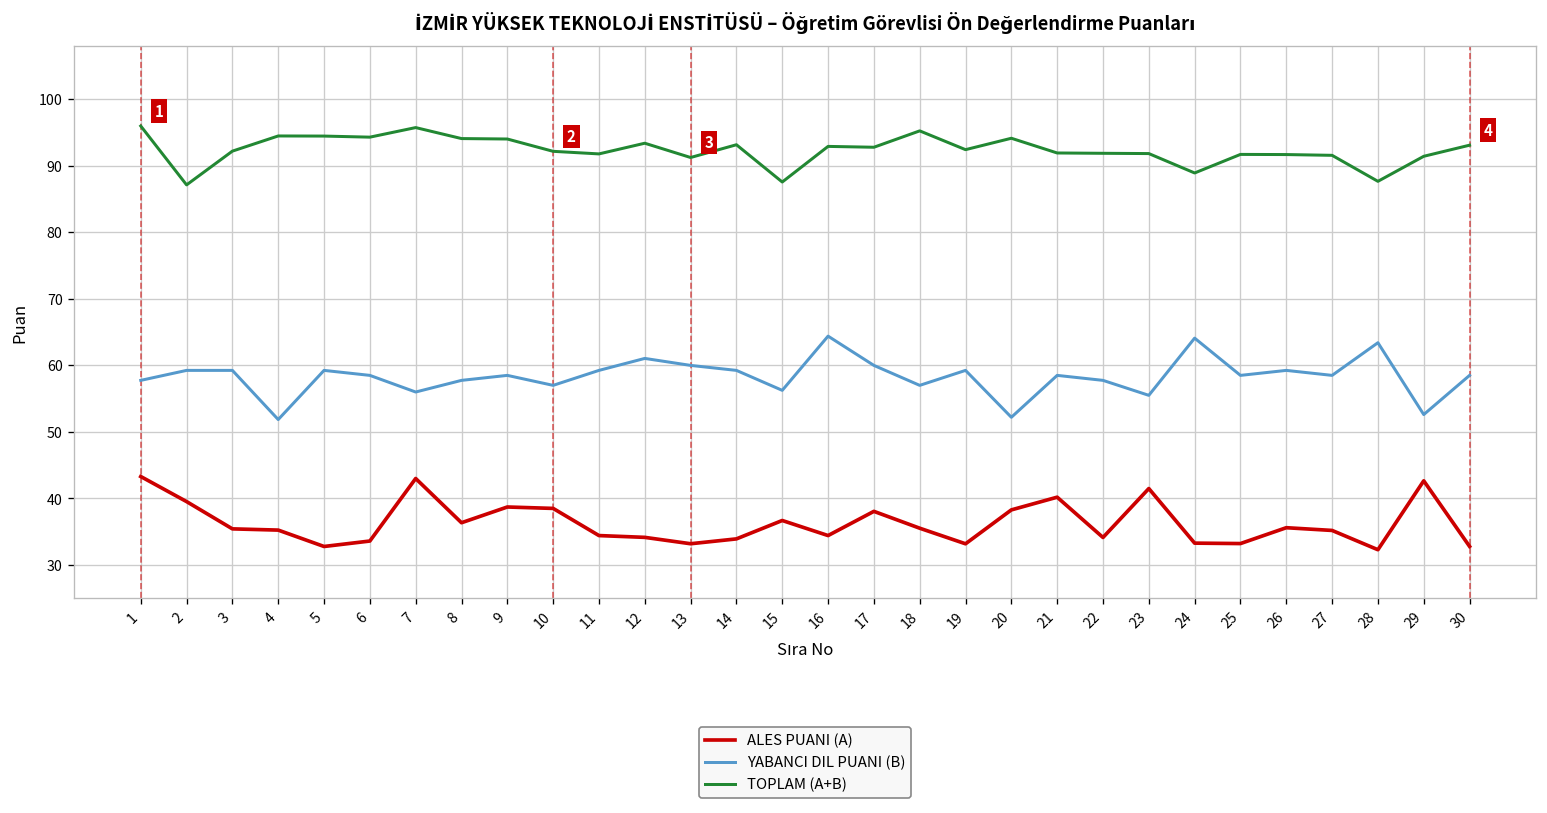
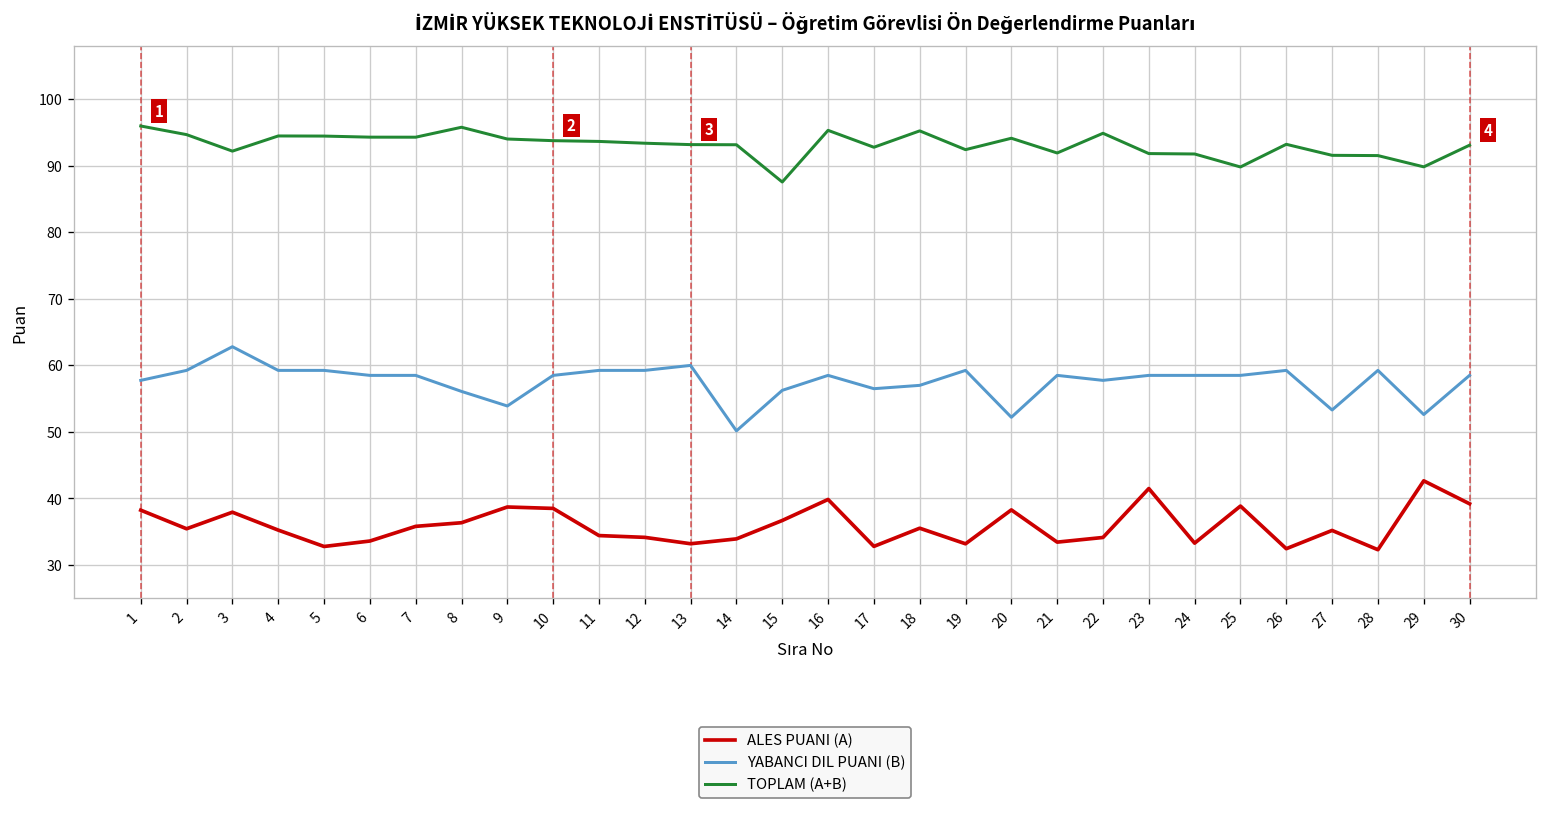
  {
    "ALES PUANI (A)": {
-     "1": 43,
-     "2": 40,
-     "3": 35,
+     "1": 38,
+     "2": 35,
+     "3": 38,
      "4": 35,
      "5": 33,
      "6": 34,
-     "7": 43,
+     "7": 36,
      "8": 36,
      "9": 39,
      "10": 39,
      "11": 34,
      "12": 34,
      "13": 33,
      "14": 34,
      "15": 37,
-     "16": 34,
-     "17": 38,
+     "16": 40,
+     "17": 33,
      "18": 36,
      "19": 33,
      "20": 38,
-     "21": 40,
+     "21": 33,
      "22": 34,
      "23": 41,
      "24": 33,
-     "25": 33,
-     "26": 36,
+     "25": 39,
+     "26": 32,
      "27": 35,
      "28": 32,
      "29": 43,
-     "30": 33
+     "30": 39
    },
    "YABANCI DIL PUANI (B)": {
      "1": 58,
      "2": 59,
-     "3": 59,
-     "4": 52,
+     "3": 63,
+     "4": 59,
      "5": 59,
      "6": 59,
-     "7": 56,
-     "8": 58,
-     "9": 59,
-     "10": 57,
+     "7": 59,
+     "8": 56,
+     "9": 54,
+     "10": 59,
      "11": 59,
-     "12": 61,
+     "12": 59,
      "13": 60,
-     "14": 59,
+     "14": 50,
      "15": 56,
-     "16": 64,
-     "17": 60,
+     "16": 59,
+     "17": 57,
      "18": 57,
      "19": 59,
      "20": 52,
      "21": 59,
      "22": 58,
-     "23": 56,
-     "24": 64,
+     "23": 59,
+     "24": 59,
      "25": 59,
      "26": 59,
-     "27": 59,
-     "28": 63,
+     "27": 53,
+     "28": 59,
      "29": 53,
      "30": 59
    },
    "TOPLAM (A+B)": {
-     "2": 87,
+     "2": 95,
      "3": 92,
      "4": 94,
      "5": 94,
      "6": 94,
-     "7": 96,
-     "8": 94,
+     "7": 94,
+     "8": 96,
      "9": 94,
-     "10": 92,
-     "11": 92,
+     "10": 94,
+     "11": 94,
      "12": 93,
-     "13": 91,
+     "13": 93,
      "14": 93,
      "15": 88,
-     "16": 93,
+     "16": 95,
      "17": 93,
      "18": 95,
      "19": 92,
      "20": 94,
      "21": 92,
-     "22": 92,
+     "22": 95,
      "23": 92,
-     "24": 89,
-     "25": 92,
-     "26": 92,
+     "24": 92,
+     "25": 90,
+     "26": 93,
      "27": 92,
-     "28": 88,
-     "29": 91
+     "28": 92,
+     "29": 90
    }
  }
